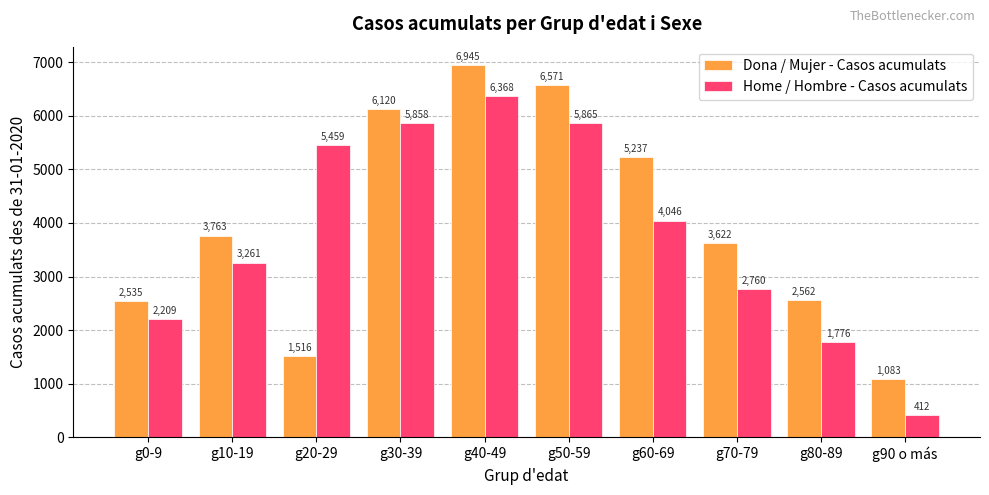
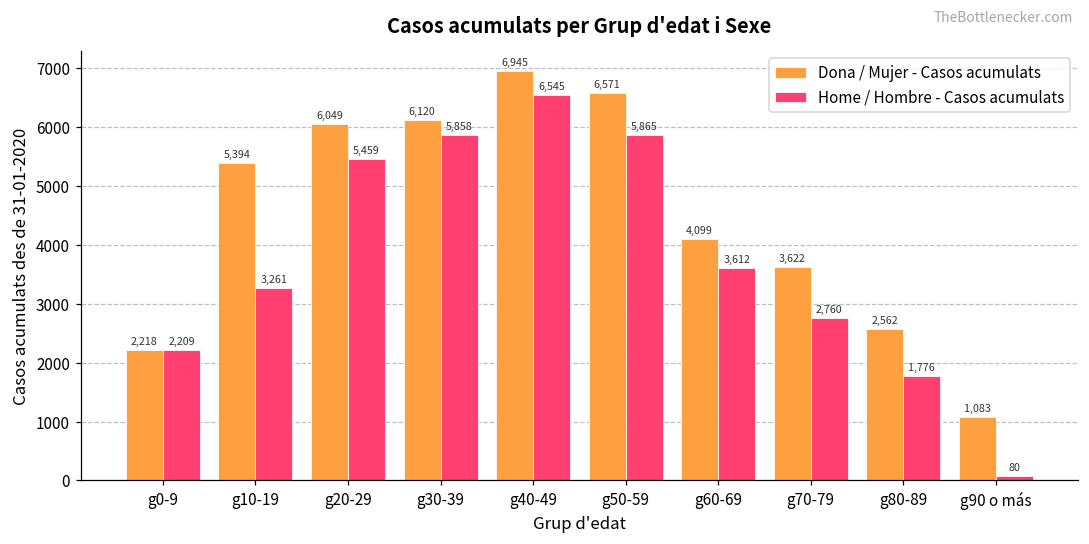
  {
    "Dona / Mujer - Casos acumulats": {
-     "g0-9": "2,535",
-     "g10-19": "3,763",
-     "g20-29": "1,516",
+     "g0-9": "2,218",
+     "g10-19": "5,394",
+     "g20-29": "6,049",
      "g30-39": "6,120",
      "g40-49": "6,945",
      "g50-59": "6,571",
-     "g60-69": "5,237",
+     "g60-69": "4,099",
      "g70-79": "3,622",
      "g80-89": "2,562",
      "g90 o más": "1,083"
    },
    "Home / Hombre - Casos acumulats": {
      "g0-9": "2,209",
      "g10-19": "3,261",
      "g20-29": "5,459",
      "g30-39": "5,858",
-     "g40-49": "6,368",
+     "g40-49": "6,545",
      "g50-59": "5,865",
-     "g60-69": "4,046",
+     "g60-69": "3,612",
      "g70-79": "2,760",
      "g80-89": "1,776",
-     "g90 o más": "412"
+     "g90 o más": "80"
    }
  }
